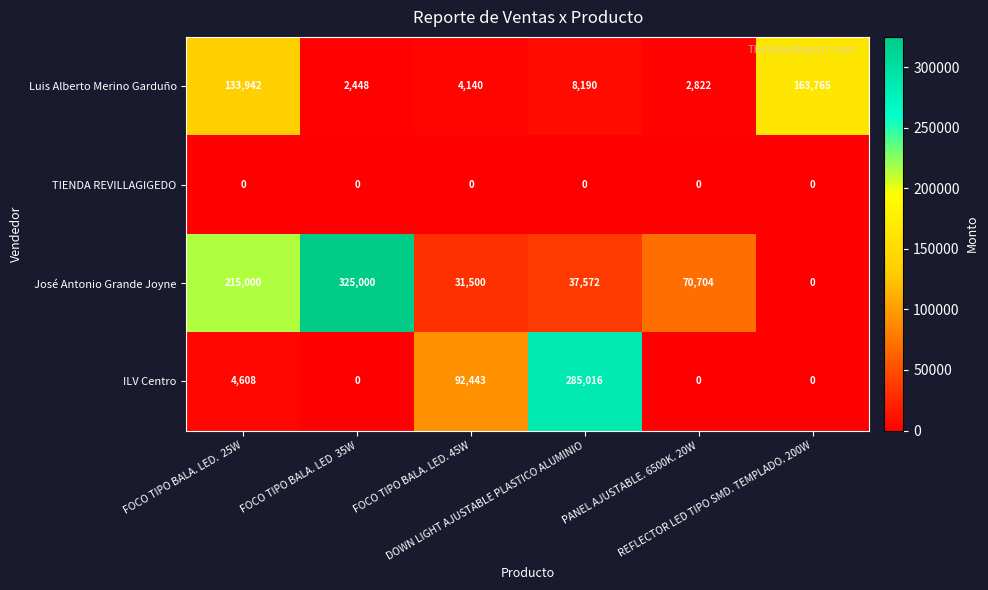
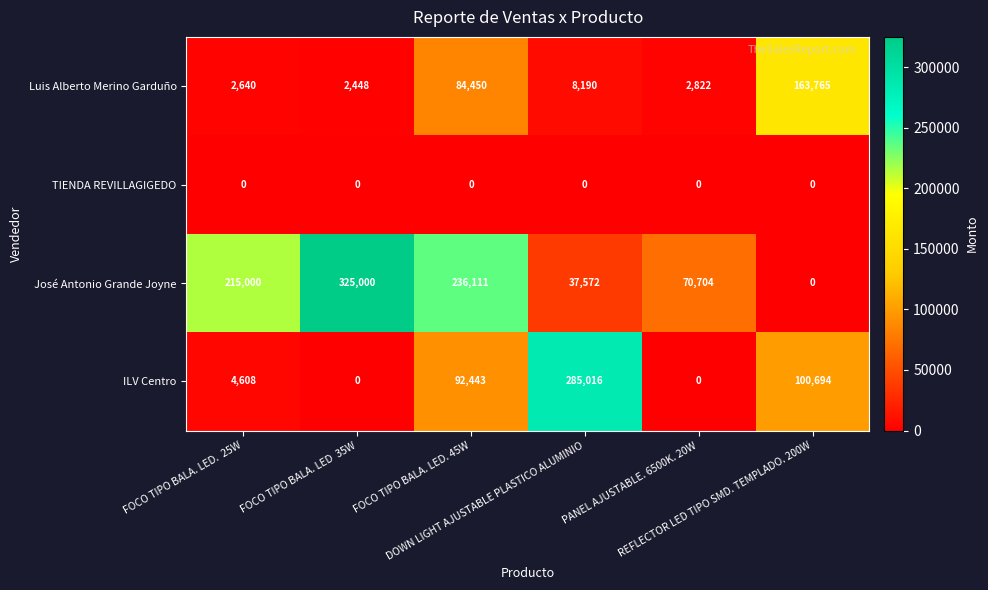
  {
    "Luis Alberto Merino Garduño": {
-     "FOCO TIPO BALA. LED. 25W": "133,942",
+     "FOCO TIPO BALA. LED. 25W": "2,640",
      "FOCO TIPO BALA. LED 35W": "2,448",
-     "FOCO TIPO BALA. LED. 45W": "4,140",
+     "FOCO TIPO BALA. LED. 45W": "84,450",
      "DOWN LIGHT AJUSTABLE PLASTICO ALUMINIO": "8,190",
      "PANEL AJUSTABLE. 6500K. 20W": "2,822"
    },
    "TIENDA REVILLAGIGEDO": {
      "FOCO TIPO BALA. LED. 25W": "0",
      "FOCO TIPO BALA. LED 35W": "0",
      "FOCO TIPO BALA. LED. 45W": "0",
      "DOWN LIGHT AJUSTABLE PLASTICO ALUMINIO": "0",
      "PANEL AJUSTABLE. 6500K. 20W": "0",
      "REFLECTOR LED TIPO SMD. TEMPLADO. 200W": "0"
    },
    "José Antonio Grande Joyne": {
      "FOCO TIPO BALA. LED. 25W": "215,000",
      "FOCO TIPO BALA. LED 35W": "325,000",
-     "FOCO TIPO BALA. LED. 45W": "31,500",
+     "FOCO TIPO BALA. LED. 45W": "236,111",
      "DOWN LIGHT AJUSTABLE PLASTICO ALUMINIO": "37,572",
      "PANEL AJUSTABLE. 6500K. 20W": "70,704",
      "REFLECTOR LED TIPO SMD. TEMPLADO. 200W": "0"
    },
    "ILV Centro": {
      "FOCO TIPO BALA. LED. 25W": "4,608",
      "FOCO TIPO BALA. LED 35W": "0",
      "FOCO TIPO BALA. LED. 45W": "92,443",
      "DOWN LIGHT AJUSTABLE PLASTICO ALUMINIO": "285,016",
      "PANEL AJUSTABLE. 6500K. 20W": "0",
-     "REFLECTOR LED TIPO SMD. TEMPLADO. 200W": "0"
+     "REFLECTOR LED TIPO SMD. TEMPLADO. 200W": "100,694"
    }
  }
